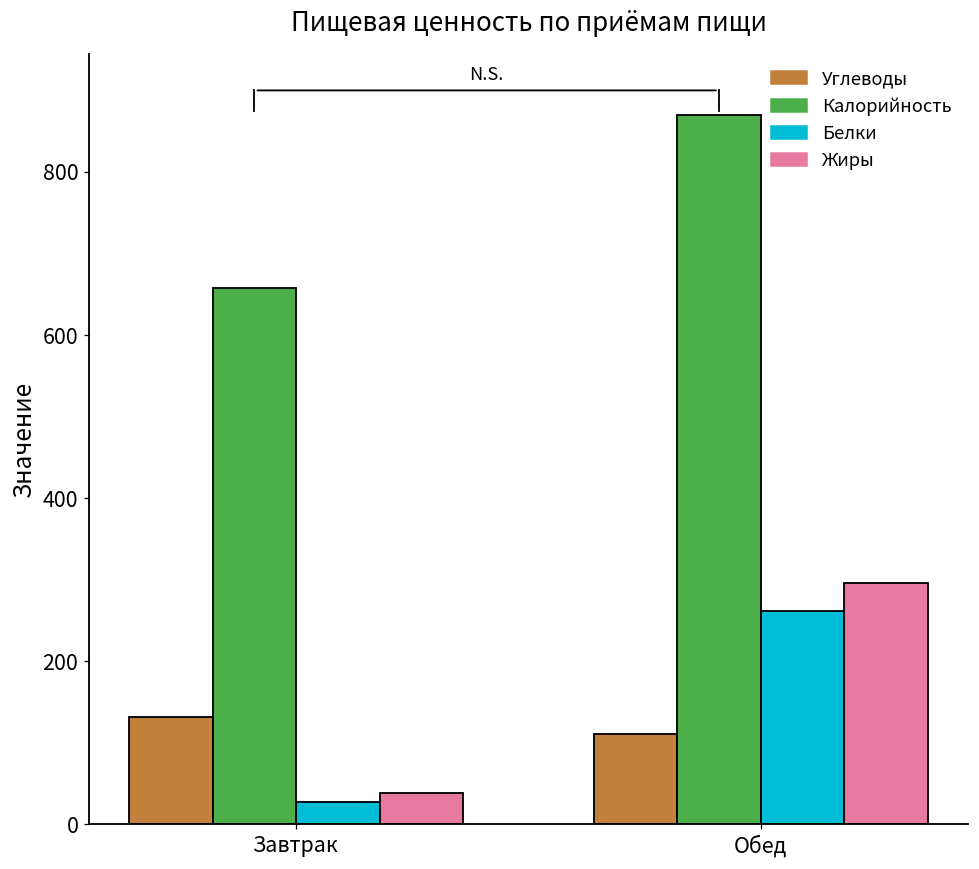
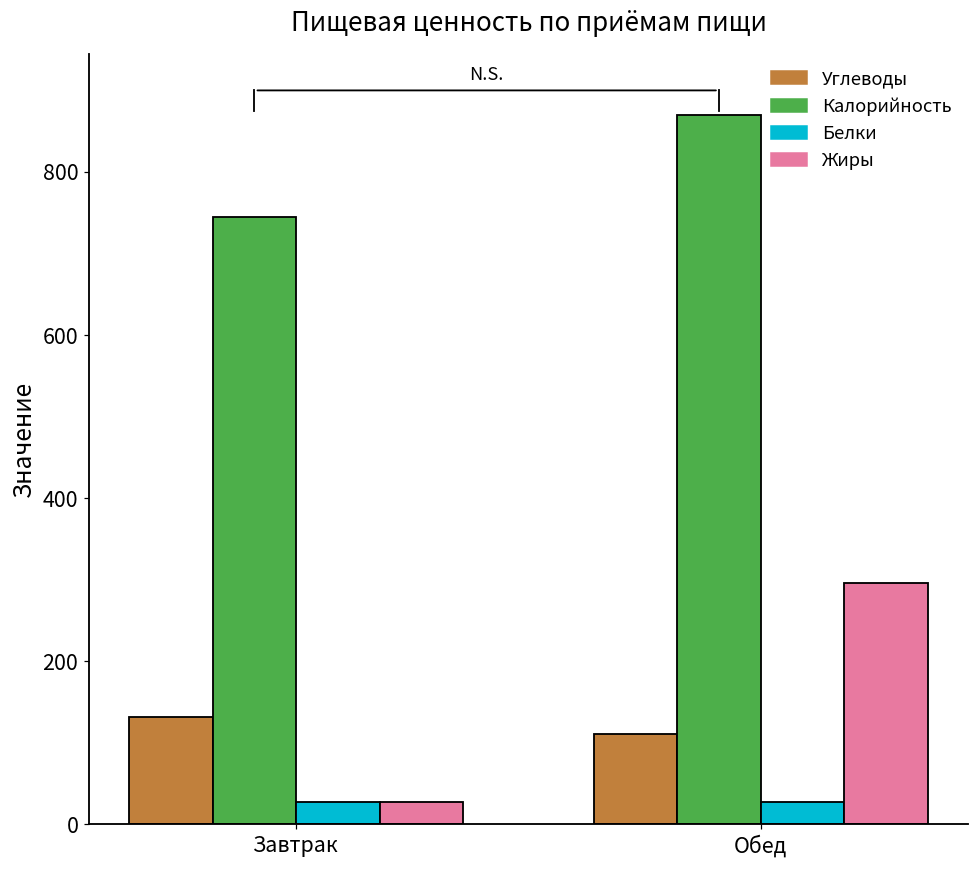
  {
    "Углеводы": {
      "Завтрак": 130,
      "Обед": 110
    },
    "Калорийность": {
-     "Завтрак": 660,
+     "Завтрак": 740,
      "Обед": 870
    },
    "Белки": {
      "Завтрак": 30,
-     "Обед": 260
+     "Обед": 30
    },
    "Жиры": {
-     "Завтрак": 40,
+     "Завтрак": 30,
      "Обед": 300
    }
  }
